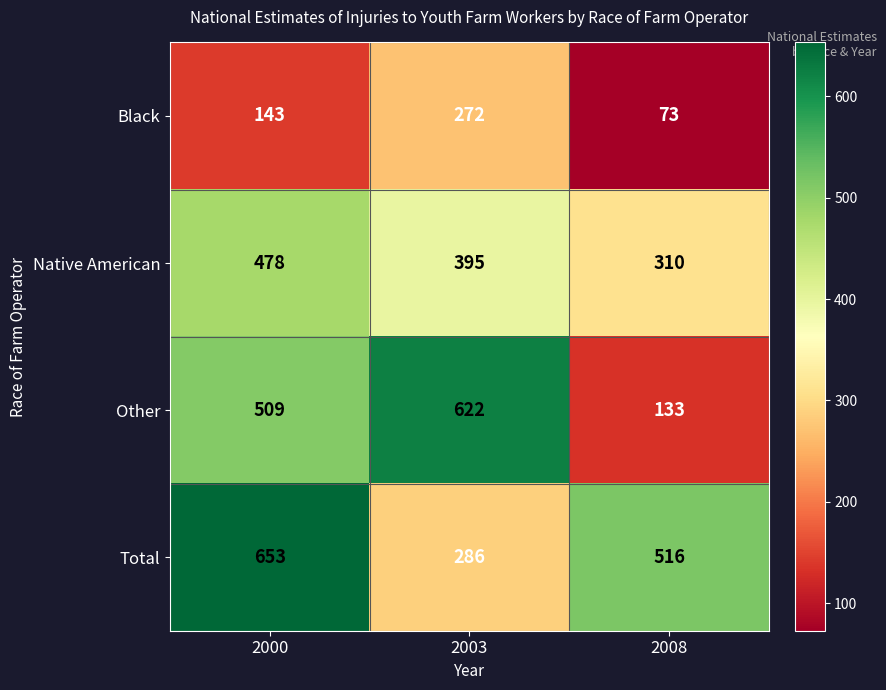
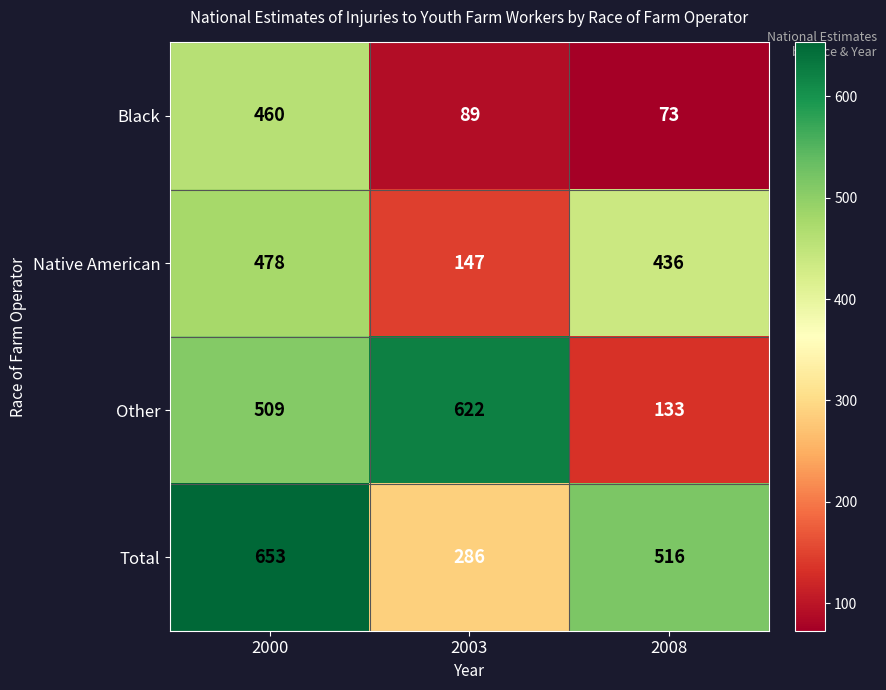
  {
    "Black": {
-     "2000": 143,
-     "2003": 272,
+     "2000": 460,
+     "2003": 89,
      "2008": 73
    },
    "Native American": {
      "2000": 478,
-     "2003": 395,
-     "2008": 310
+     "2003": 147,
+     "2008": 436
    },
    "Other": {
      "2000": 509,
      "2003": 622,
      "2008": 133
    },
    "Total": {
      "2000": 653,
      "2003": 286,
      "2008": 516
    }
  }
